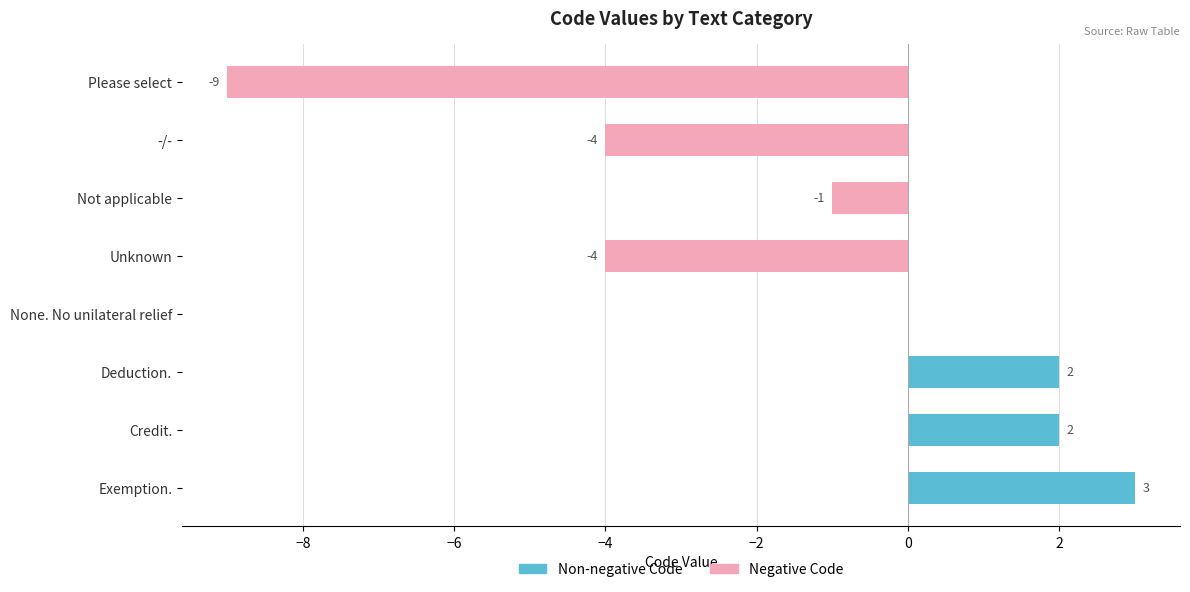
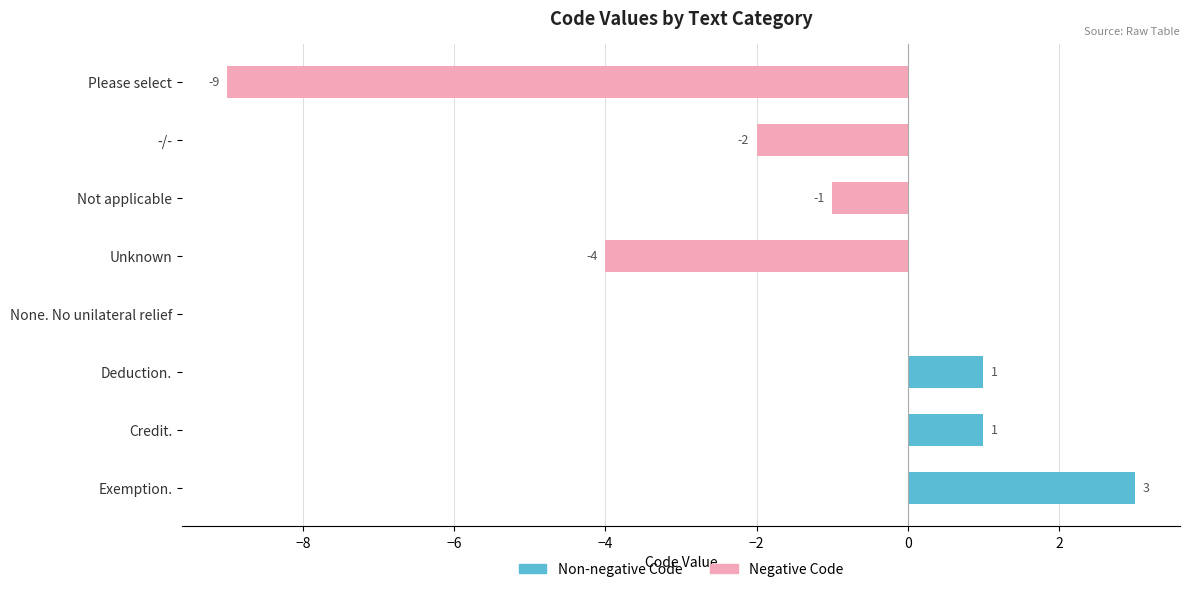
  {
    "Negative Code": {
      "Please select": -9,
-     "-/-": -4,
+     "-/-": -2,
      "Not applicable": -1,
      "Unknown": -4
    },
    "Non-negative Code": {
-     "Deduction.": 2,
-     "Credit.": 2,
+     "Deduction.": 1,
+     "Credit.": 1,
      "Exemption.": 3
    }
  }
